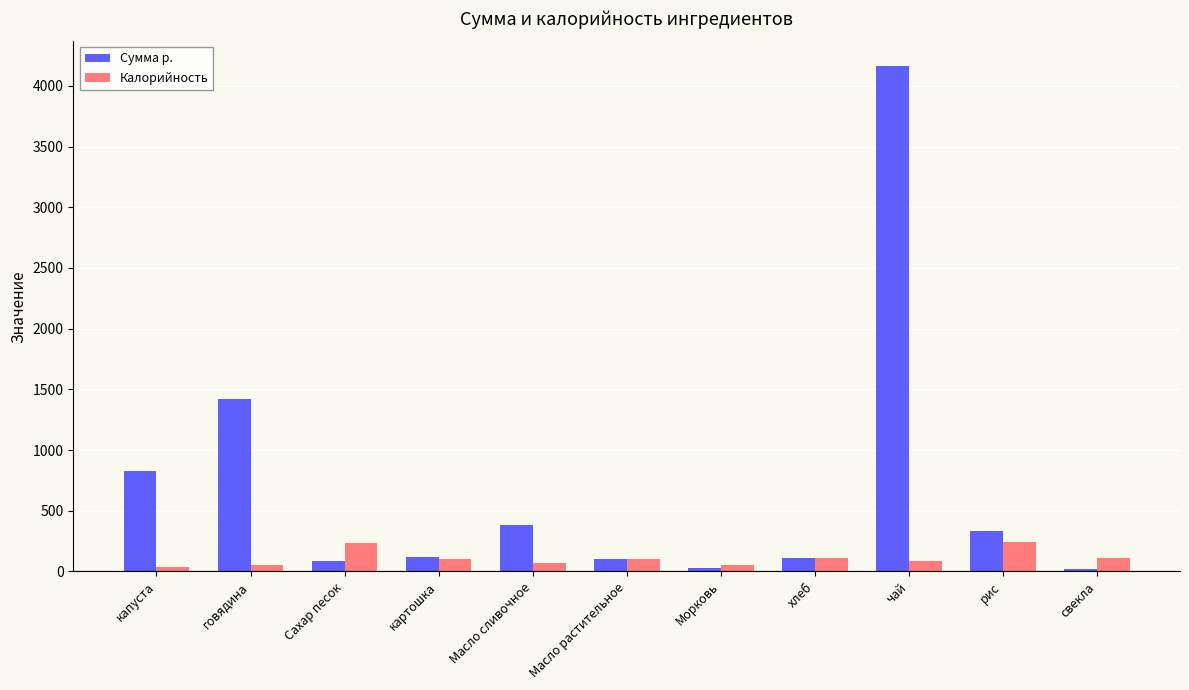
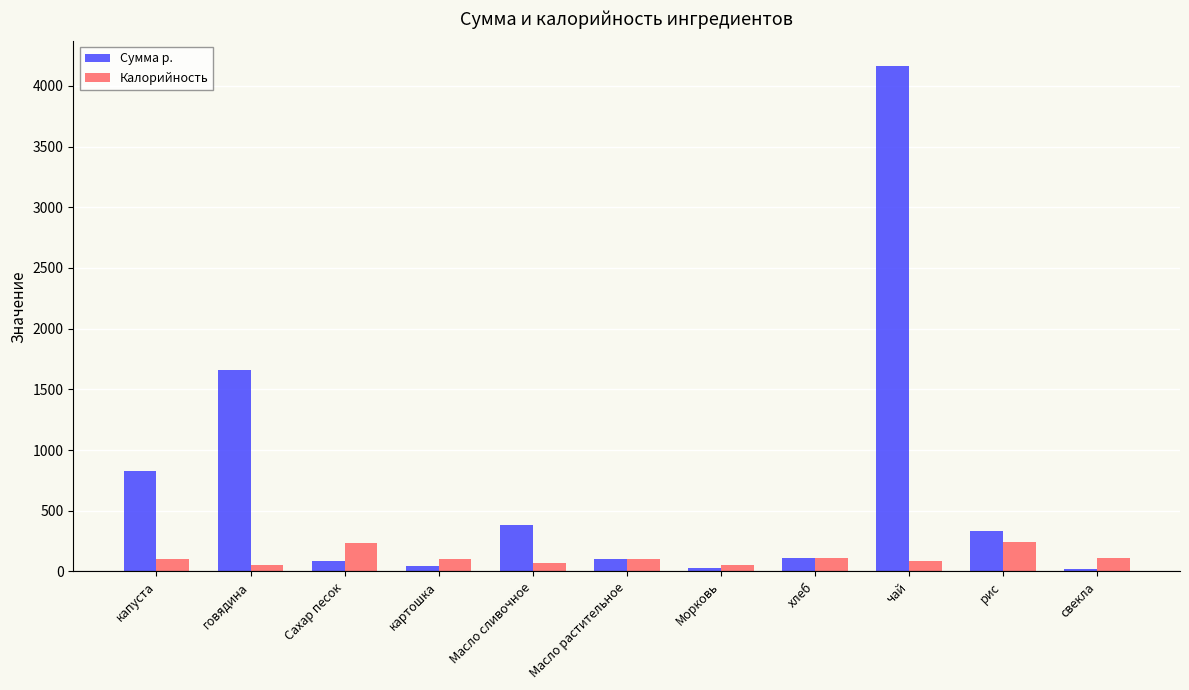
  {
    "Сумма р.": {
      "капуста": 830,
-     "говядина": 1420,
+     "говядина": 1660,
      "Сахар песок": 80,
-     "картошка": 120,
+     "картошка": 40,
      "Масло сливочное": 380,
      "Масло растительное": 100,
      "Морковь": 30,
      "хлеб": 110,
      "чай": 4160,
      "рис": 340
    },
    "Калорийность": {
-     "капуста": 30,
+     "капуста": 100,
      "говядина": 50,
      "Сахар песок": 230,
      "картошка": 100,
      "Масло сливочное": 70,
      "Масло растительное": 100,
      "Морковь": 50,
      "хлеб": 110,
      "чай": 90,
      "рис": 240,
      "свекла": 110
    }
  }
